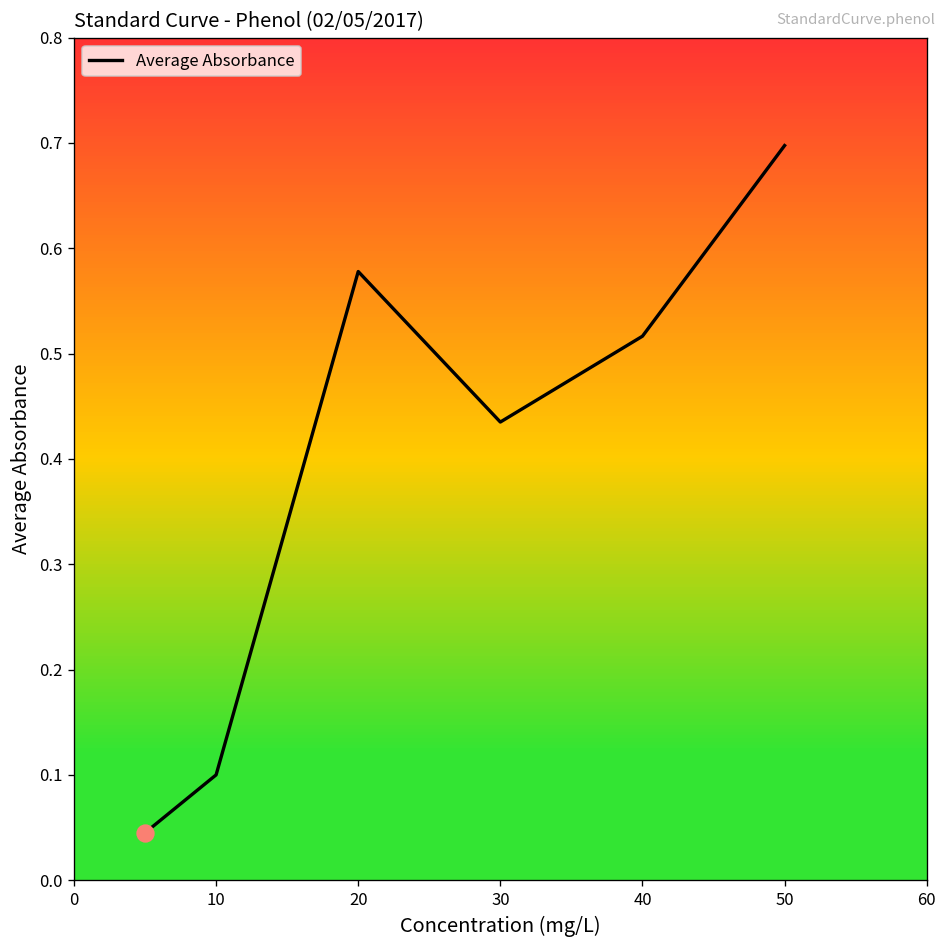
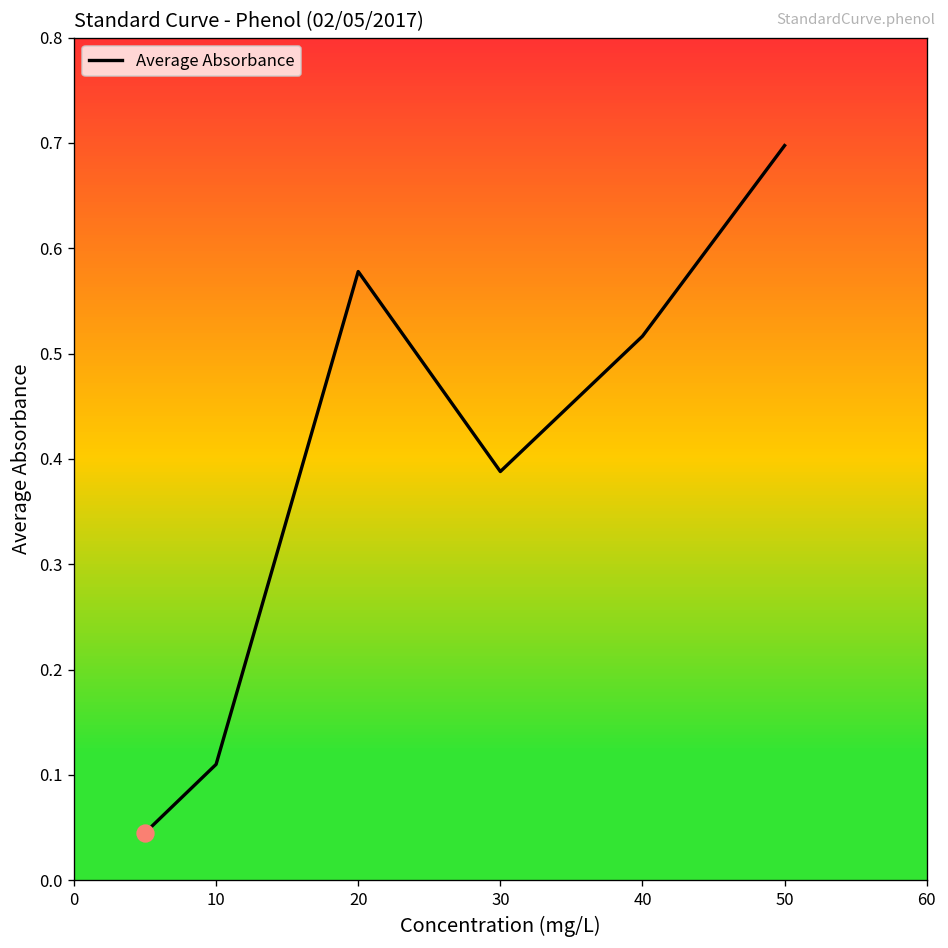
  {
    "Average Absorbance": {
-     "10": 0.10,
+     "10": 0.11,
      "20": 0.58,
-     "30": 0.44,
+     "30": 0.39,
      "40": 0.52,
      "50": 0.70
    }
  }
